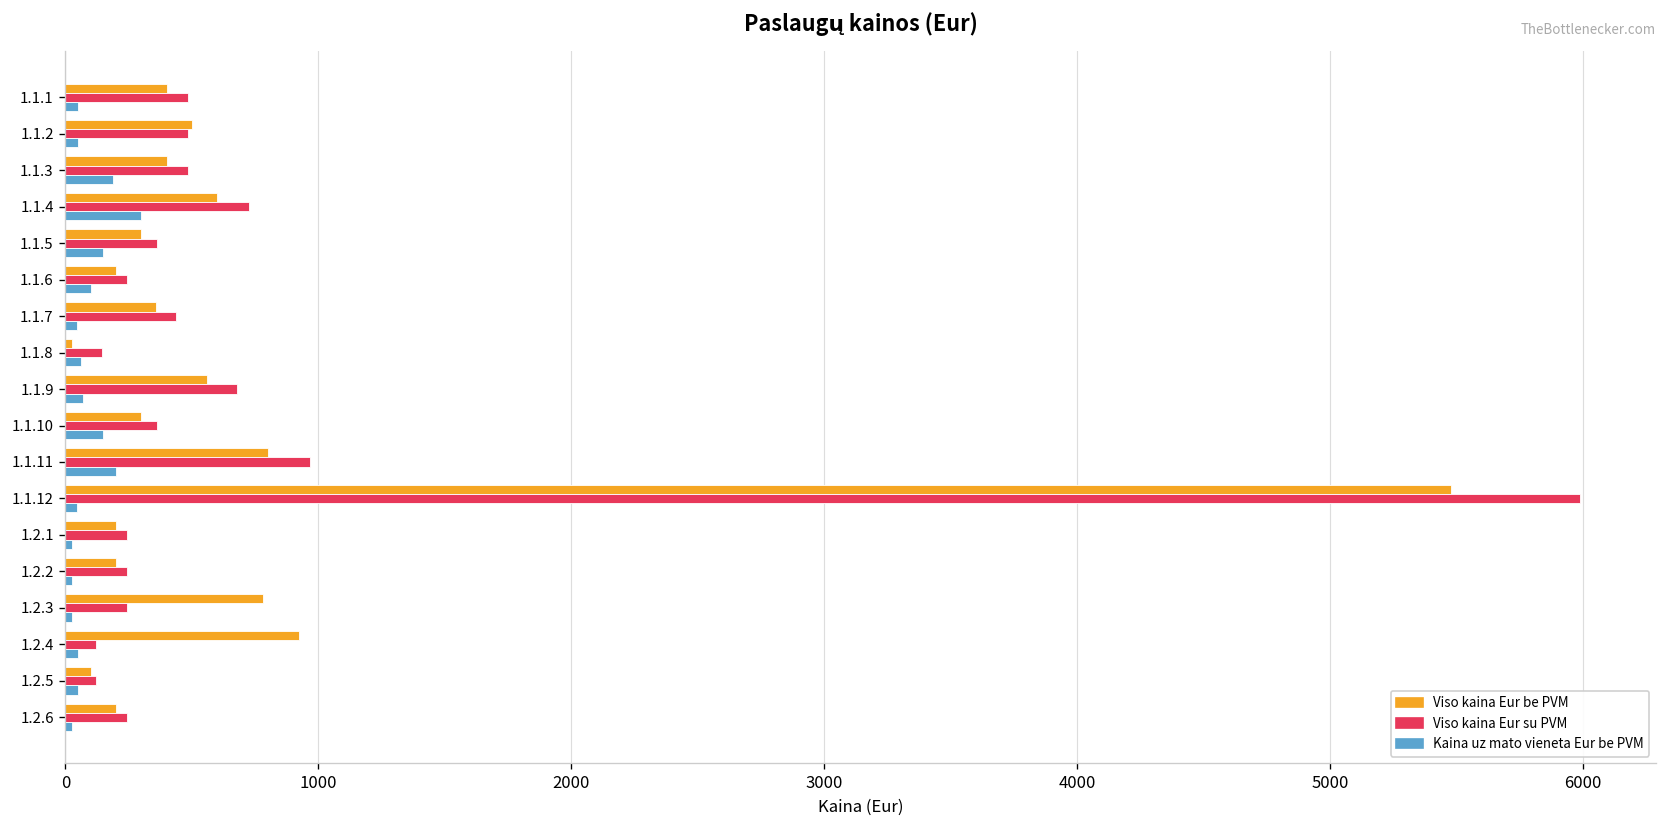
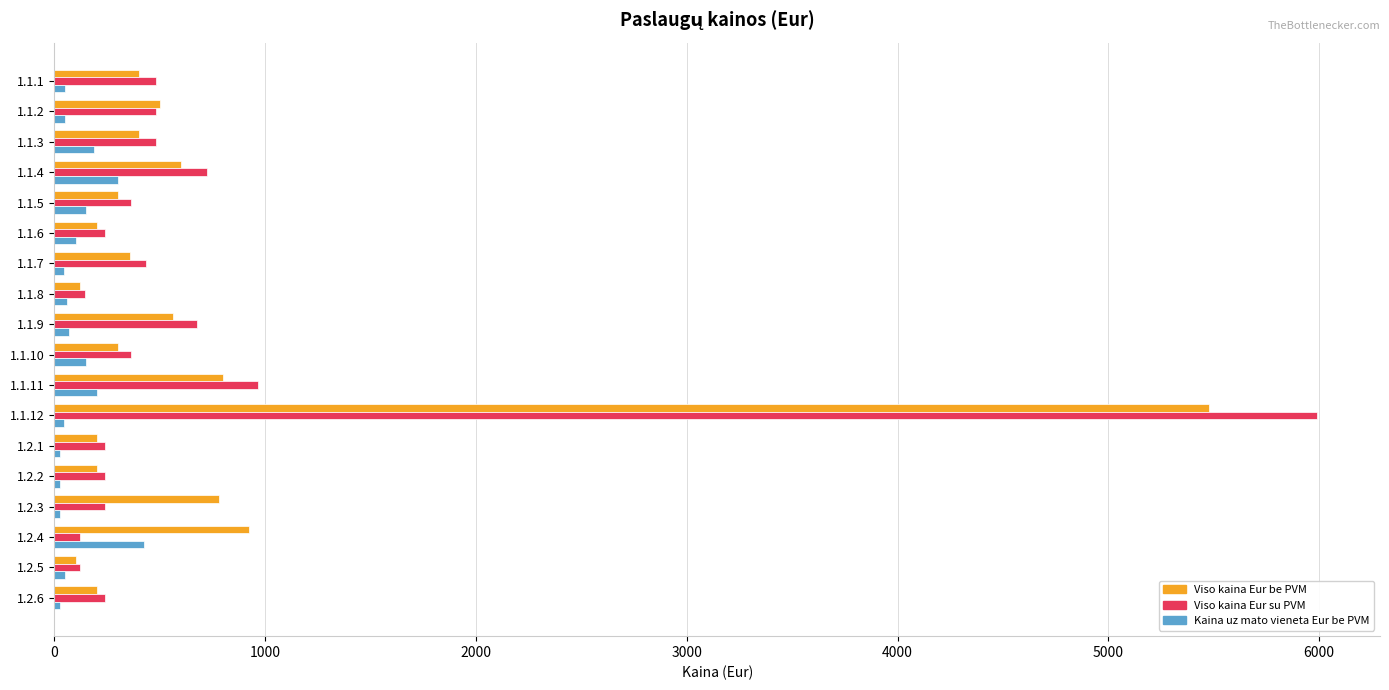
  {
    "Viso kaina Eur be PVM": {
      "1.1.1": 400,
      "1.1.2": 500,
      "1.1.3": 400,
      "1.1.4": 600,
      "1.1.5": 300,
      "1.1.6": 200,
      "1.1.7": 360,
-     "1.1.8": 30,
+     "1.1.8": 120,
      "1.1.9": 560,
      "1.1.10": 300,
      "1.1.11": 800,
      "1.1.12": 5480,
      "1.2.1": 200,
      "1.2.2": 200,
      "1.2.3": 780,
      "1.2.4": 920,
      "1.2.5": 100,
      "1.2.6": 200
    },
    "Viso kaina Eur su PVM": {
      "1.1.1": 480,
      "1.1.2": 480,
      "1.1.3": 480,
      "1.1.4": 730,
      "1.1.5": 360,
      "1.1.6": 240,
      "1.1.7": 440,
      "1.1.8": 150,
      "1.1.9": 680,
      "1.1.10": 360,
      "1.1.11": 970,
      "1.1.12": 5990,
      "1.2.1": 240,
      "1.2.2": 240,
      "1.2.3": 240,
      "1.2.4": 120,
      "1.2.5": 120,
      "1.2.6": 240
    },
    "Kaina uz mato vieneta Eur be PVM": {
      "1.1.1": 50,
      "1.1.2": 50,
      "1.1.3": 190,
      "1.1.4": 300,
      "1.1.5": 150,
      "1.1.6": 100,
      "1.1.7": 50,
      "1.1.8": 60,
      "1.1.9": 70,
      "1.1.10": 150,
      "1.1.11": 200,
      "1.1.12": 50,
      "1.2.1": 30,
      "1.2.2": 30,
      "1.2.3": 30,
-     "1.2.4": 50,
+     "1.2.4": 420,
      "1.2.5": 50,
      "1.2.6": 30
    }
  }
